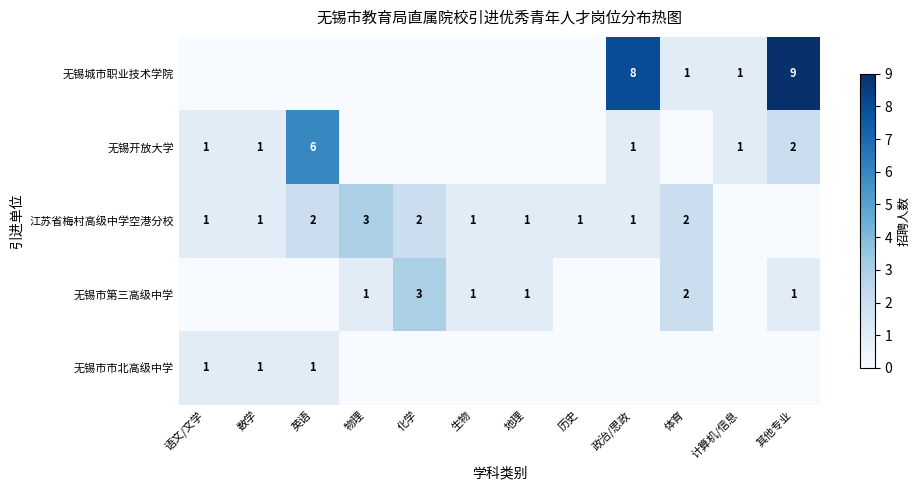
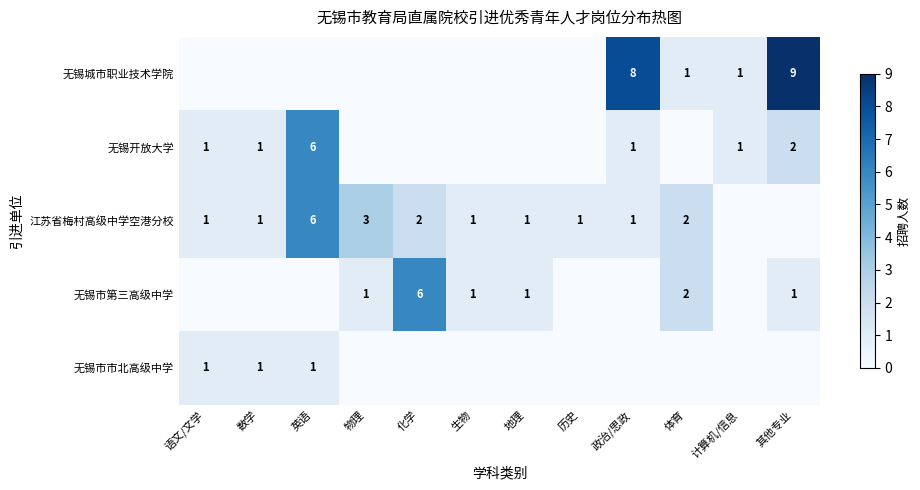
  {
    "无锡城市职业技术学院": {
      "政治/思政": 8,
      "体育": 1,
      "计算机/信息": 1,
      "其他专业": 9
    },
    "无锡开放大学": {
      "语文/文学": 1,
      "数学": 1,
      "英语": 6,
      "政治/思政": 1,
      "计算机/信息": 1,
      "其他专业": 2
    },
    "江苏省梅村高级中学空港分校": {
      "语文/文学": 1,
      "数学": 1,
-     "英语": 2,
+     "英语": 6,
      "物理": 3,
      "化学": 2,
      "生物": 1,
      "地理": 1,
      "历史": 1,
      "政治/思政": 1,
      "体育": 2
    },
    "无锡市第三高级中学": {
      "物理": 1,
-     "化学": 3,
+     "化学": 6,
      "生物": 1,
      "地理": 1,
      "体育": 2,
      "其他专业": 1
    },
    "无锡市市北高级中学": {
      "语文/文学": 1,
      "数学": 1,
      "英语": 1
    }
  }
